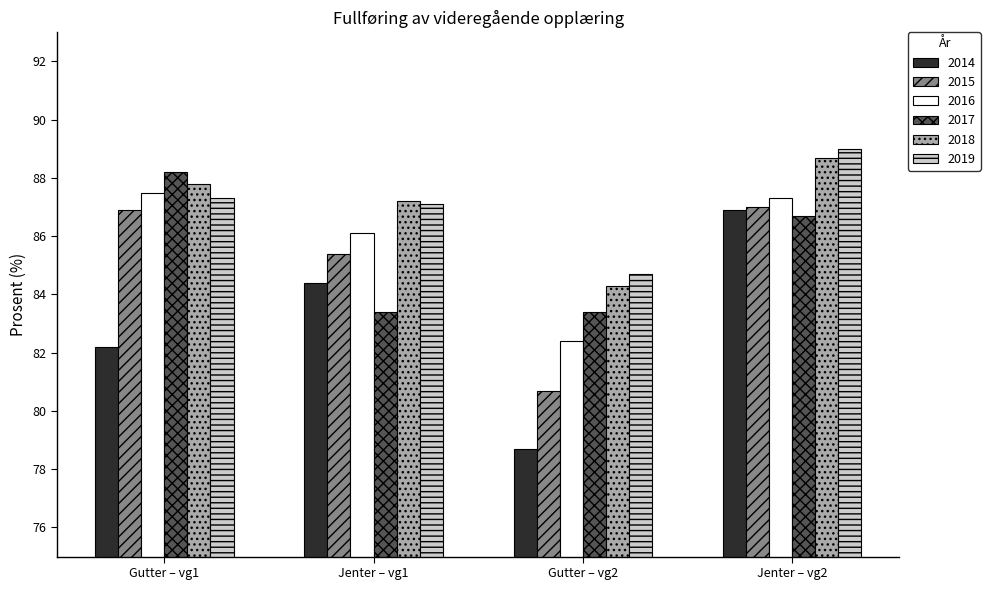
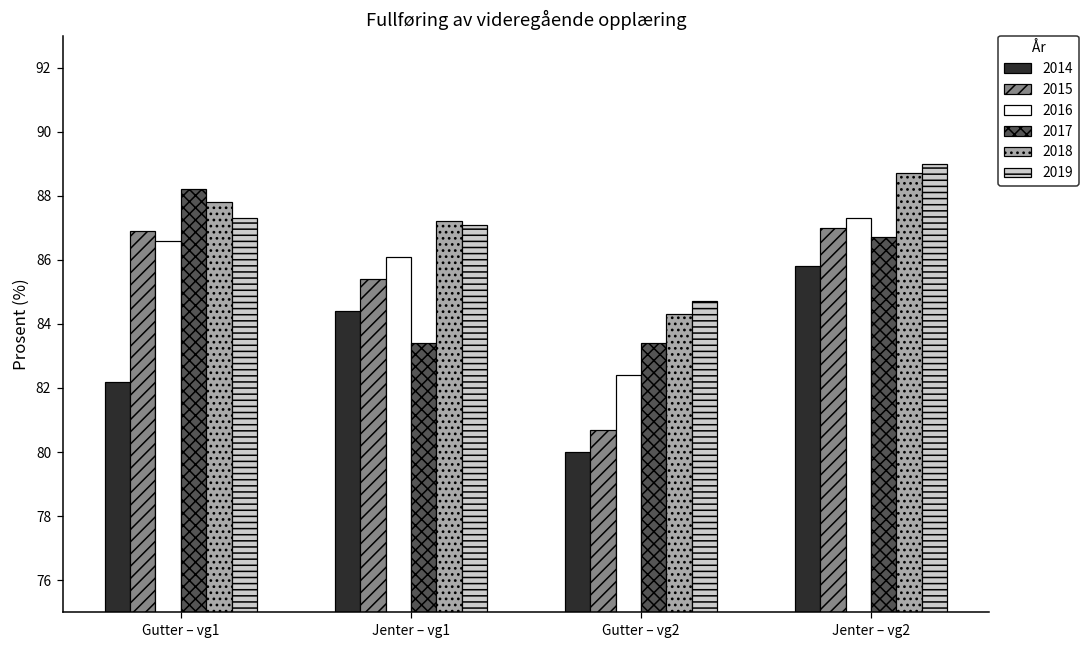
  {
    "2014": {
      "Gutter – vg1": 82.2,
      "Jenter – vg1": 84.4,
-     "Gutter – vg2": 78.7,
-     "Jenter – vg2": 86.9
+     "Gutter – vg2": 80.0,
+     "Jenter – vg2": 85.8
    },
    "2016": {
-     "Gutter – vg1": 87.5,
+     "Gutter – vg1": 86.6,
      "Jenter – vg1": 86.1,
      "Gutter – vg2": 82.4,
      "Jenter – vg2": 87.3
    },
    "2017": {
      "Gutter – vg1": 88.2,
      "Jenter – vg1": 83.4,
      "Gutter – vg2": 83.4,
      "Jenter – vg2": 86.7
    }
  }
